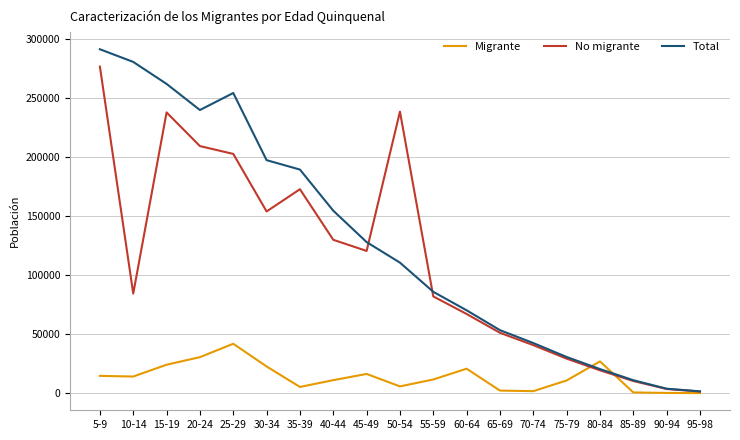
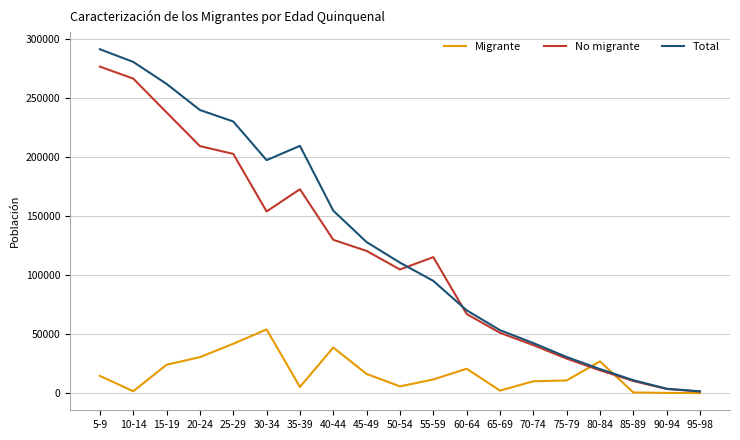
  {
    "Migrante": {
      "5-9": 15000,
-     "10-14": 14000,
+     "10-14": 2000,
      "15-19": 24000,
      "20-24": 31000,
      "25-29": 42000,
-     "30-34": 23000,
+     "30-34": 54000,
      "35-39": 5000,
-     "40-44": 11000,
+     "40-44": 39000,
      "45-49": 16000,
      "50-54": 6000,
      "55-59": 12000,
      "60-64": 21000,
      "65-69": 2000,
-     "70-74": 2000,
+     "70-74": 10000,
      "75-79": 11000,
      "80-84": 27000,
      "85-89": 1000,
      "90-94": 0
    },
    "No migrante": {
      "5-9": 277000,
-     "10-14": 84000,
+     "10-14": 267000,
      "15-19": 238000,
      "20-24": 210000,
      "25-29": 203000,
      "30-34": 154000,
      "35-39": 173000,
      "40-44": 130000,
      "45-49": 121000,
-     "50-54": 239000,
-     "55-59": 82000,
+     "50-54": 105000,
+     "55-59": 115000,
      "60-64": 67000,
      "65-69": 51000
    },
    "Total": {
      "5-9": 292000,
      "10-14": 281000,
      "15-19": 262000,
      "20-24": 240000,
-     "25-29": 255000,
+     "25-29": 230000,
      "30-34": 198000,
-     "35-39": 190000,
+     "35-39": 210000,
      "40-44": 155000,
      "45-49": 128000,
      "50-54": 111000,
-     "55-59": 86000,
+     "55-59": 95000,
      "60-64": 70000,
      "65-69": 53000
    }
  }
